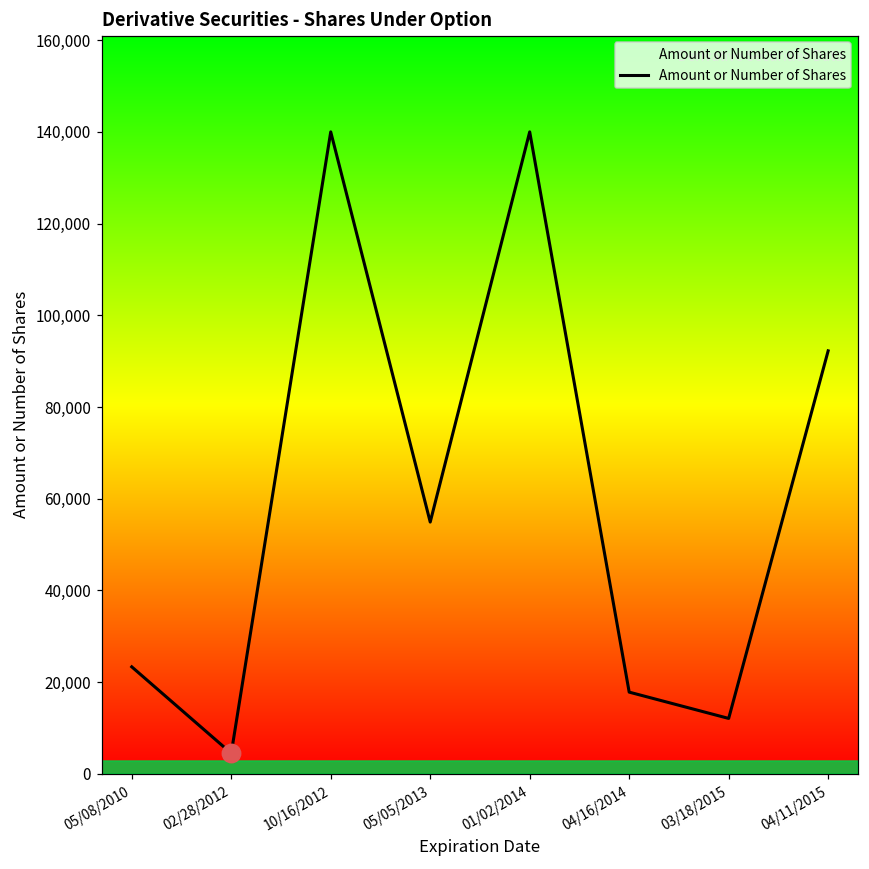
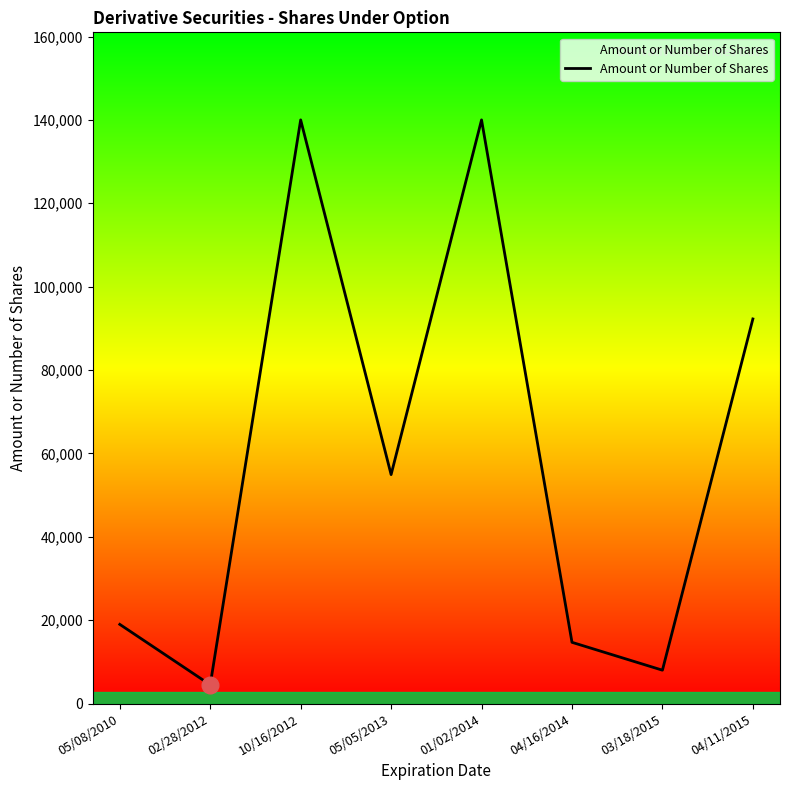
  {
    "Amount or Number of Shares": {
-     "05/08/2010": "23,000",
+     "05/08/2010": "19,000",
      "10/16/2012": "140,000",
      "05/05/2013": "55,000",
      "01/02/2014": "140,000",
-     "04/16/2014": "18,000",
-     "03/18/2015": "12,000",
+     "04/16/2014": "15,000",
+     "03/18/2015": "8,000",
      "04/11/2015": "92,000"
    }
  }
